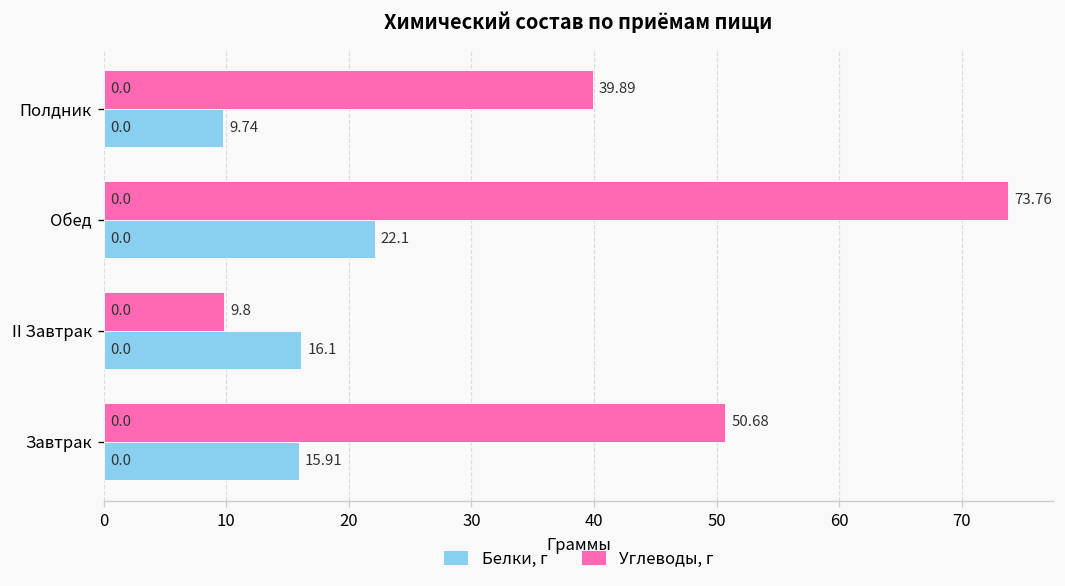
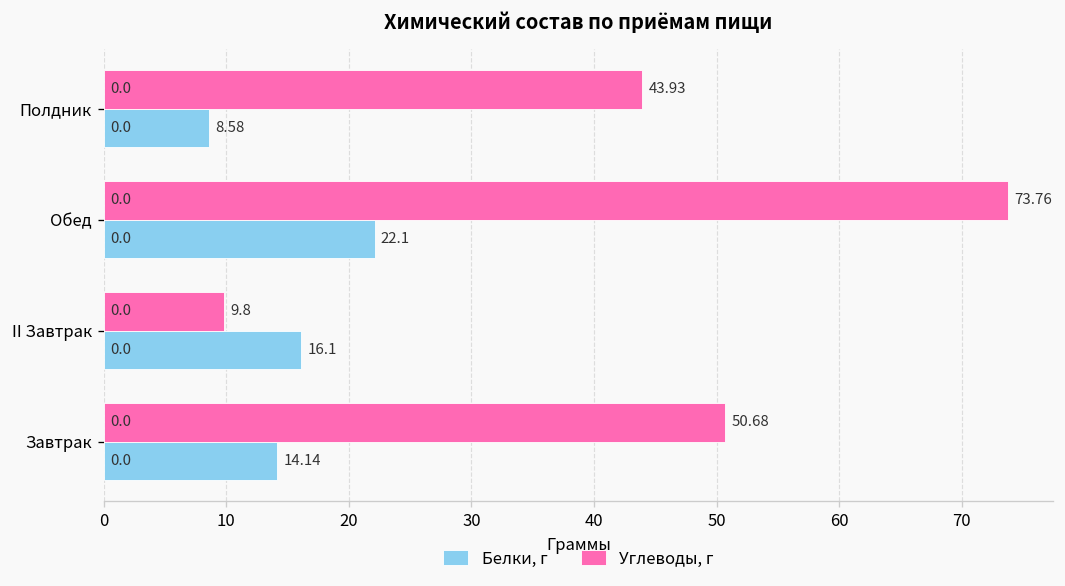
  {
    "Белки, г": {
-     "Полдник": 9.74,
+     "Полдник": 8.58,
      "Обед": 22.1,
      "II Завтрак": 16.1,
-     "Завтрак": 15.91
+     "Завтрак": 14.14
    },
    "Углеводы, г": {
-     "Полдник": 39.89,
+     "Полдник": 43.93,
      "Обед": 73.76,
      "II Завтрак": 9.8,
      "Завтрак": 50.68
    }
  }
